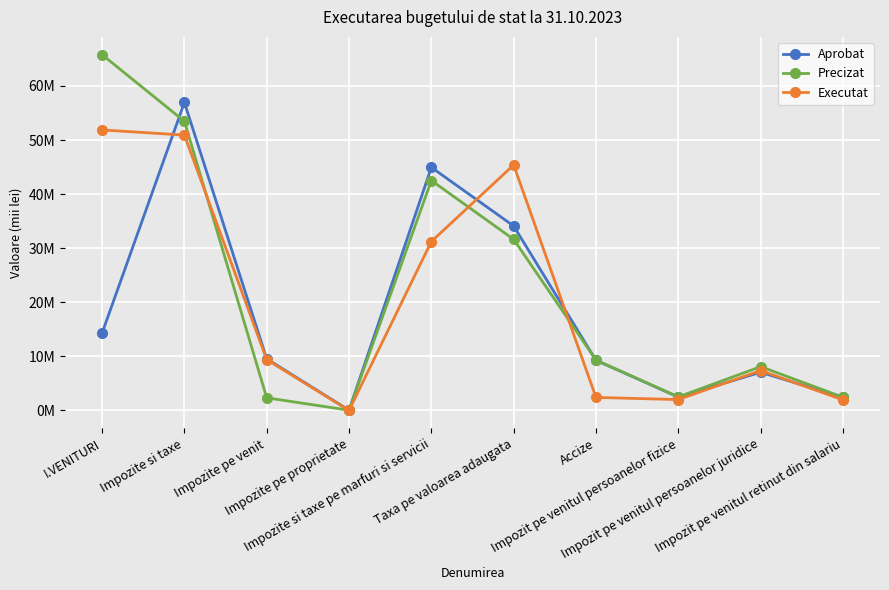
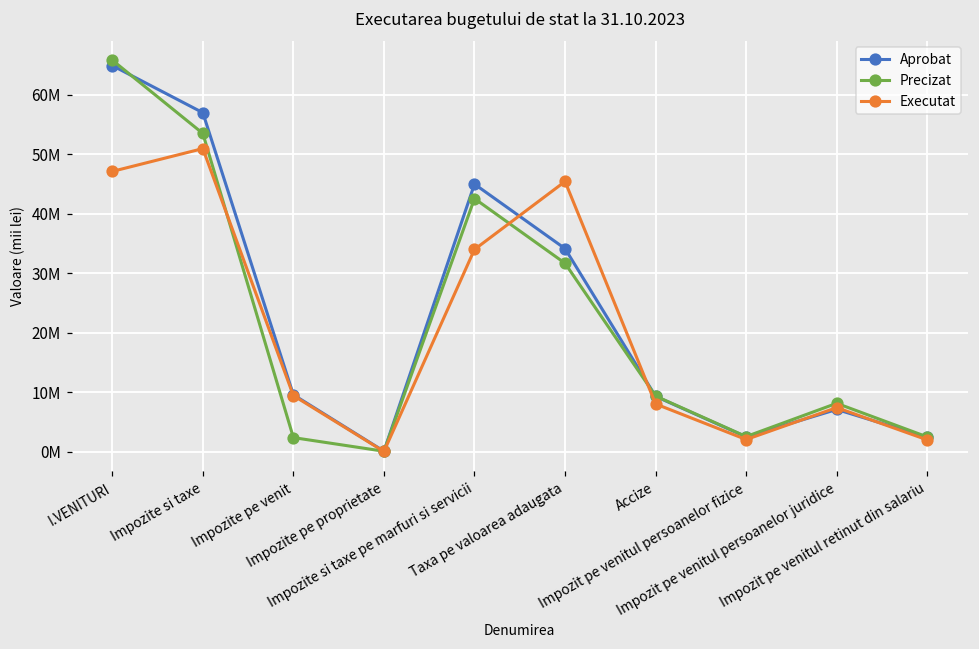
  {
    "Aprobat": {
-     "I.VENITURI": 14000000,
+     "I.VENITURI": 65000000,
      "Impozite si taxe": 57000000,
      "Impozite si taxe pe marfuri si servicii": 45000000,
      "Taxa pe valoarea adaugata": 34000000
    },
    "Precizat": {
      "I.VENITURI": 66000000,
      "Impozite si taxe": 53000000,
      "Impozite pe venit": 2000000,
      "Impozite si taxe pe marfuri si servicii": 43000000,
      "Taxa pe valoarea adaugata": 32000000,
      "Impozit pe venitul persoanelor juridice": 8000000
    },
    "Executat": {
-     "I.VENITURI": 52000000,
+     "I.VENITURI": 47000000,
      "Impozite si taxe": 51000000,
-     "Impozite si taxe pe marfuri si servicii": 31000000,
+     "Impozite si taxe pe marfuri si servicii": 34000000,
      "Taxa pe valoarea adaugata": 45000000,
-     "Accize": 2000000
+     "Accize": 8000000
    }
  }
